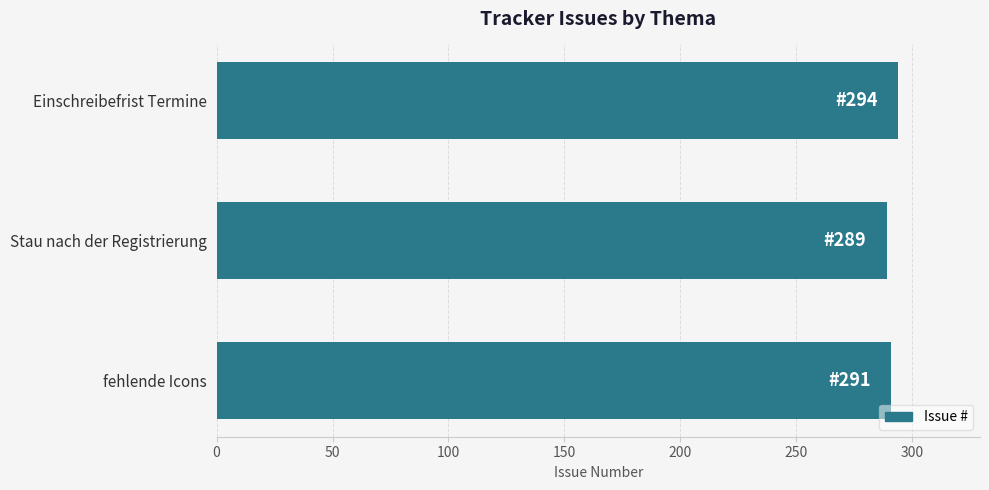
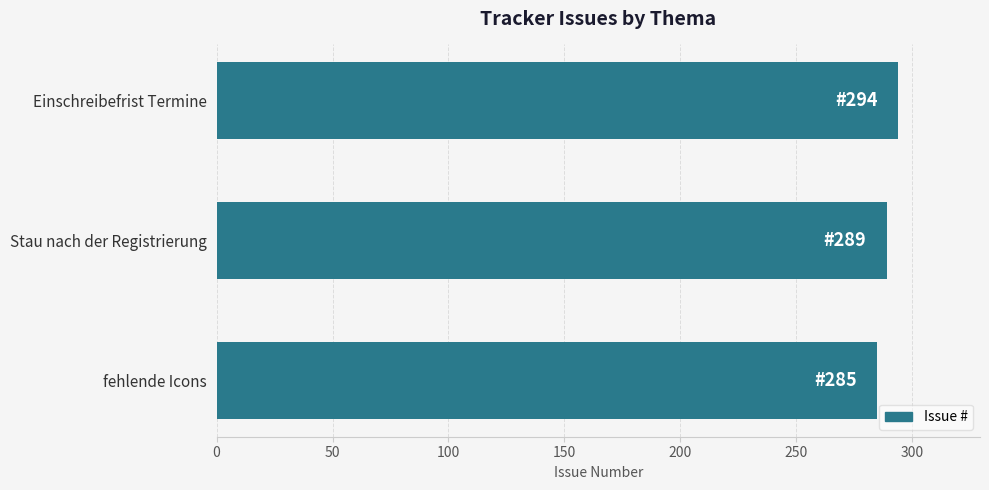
  {
    "Einschreibefrist Termine": 294,
    "Stau nach der Registrierung": 289,
-   "fehlende Icons": 291
+   "fehlende Icons": 285
  }
